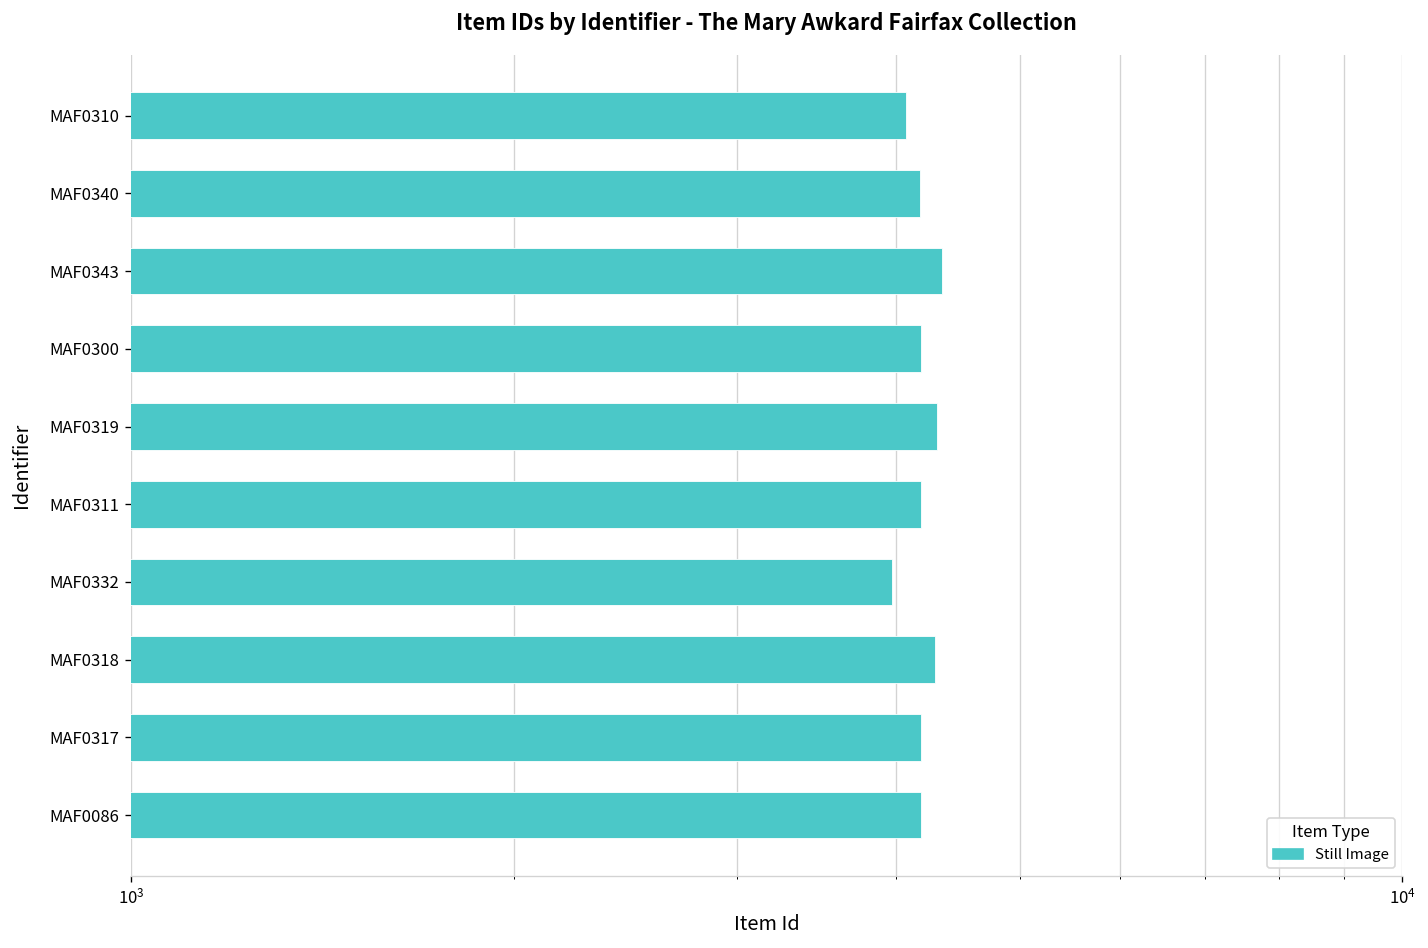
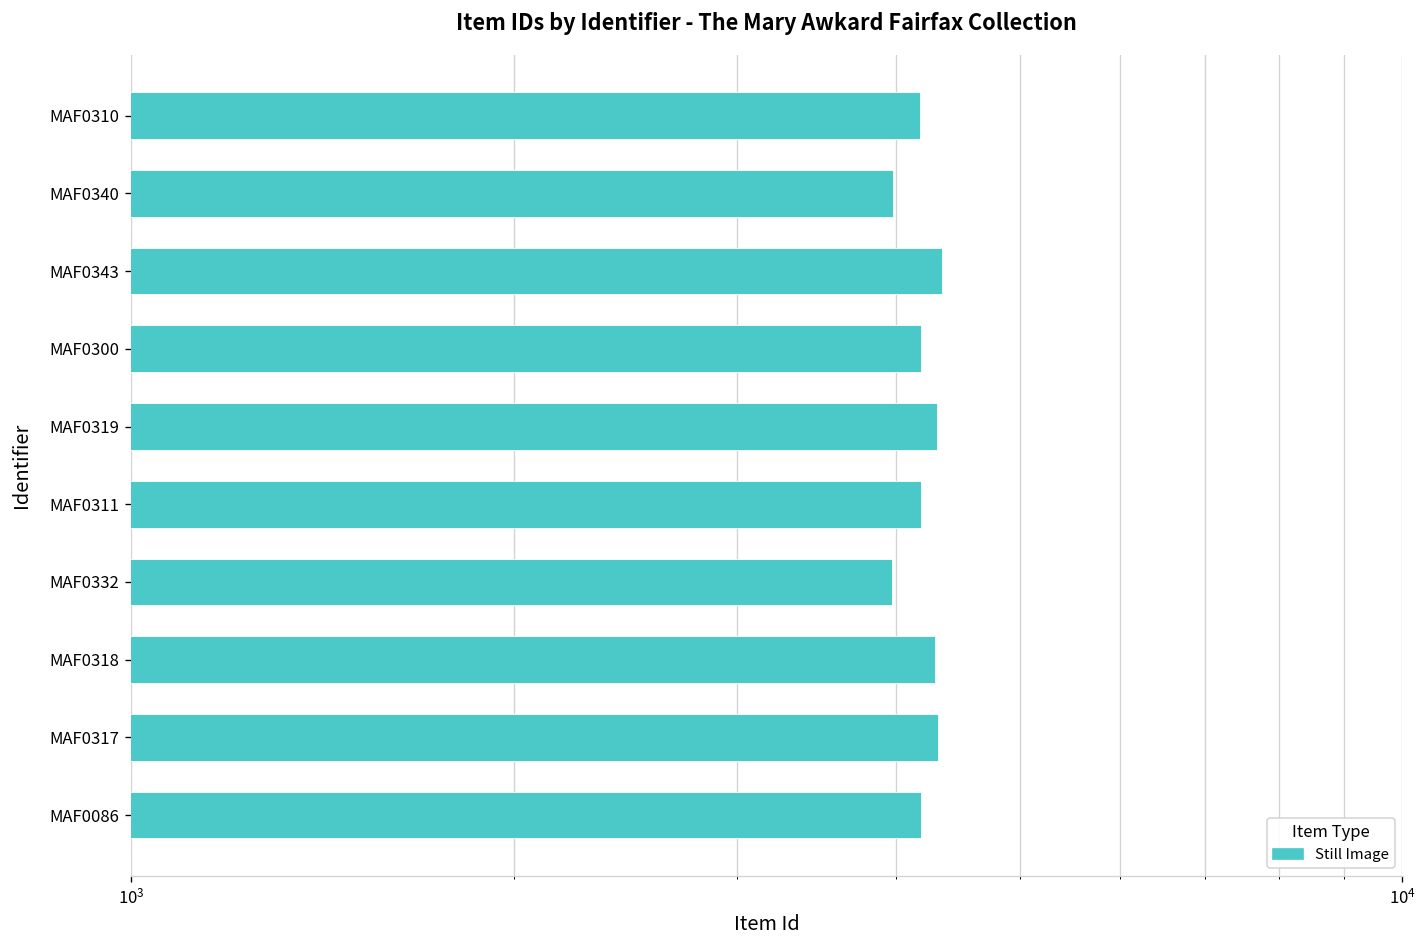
  {
-   "MAF0310": 4070,
-   "MAF0340": 4180,
+   "MAF0310": 4180,
+   "MAF0340": 3980,
    "MAF0343": 4350,
    "MAF0300": 4180,
    "MAF0319": 4310,
    "MAF0311": 4180,
    "MAF0332": 3970,
    "MAF0318": 4290,
-   "MAF0317": 4180,
+   "MAF0317": 4320,
    "MAF0086": 4190
  }
